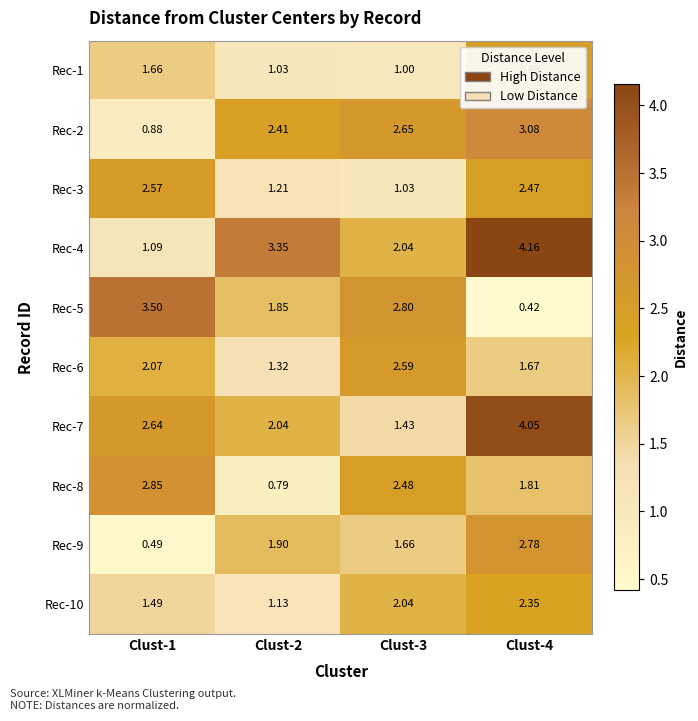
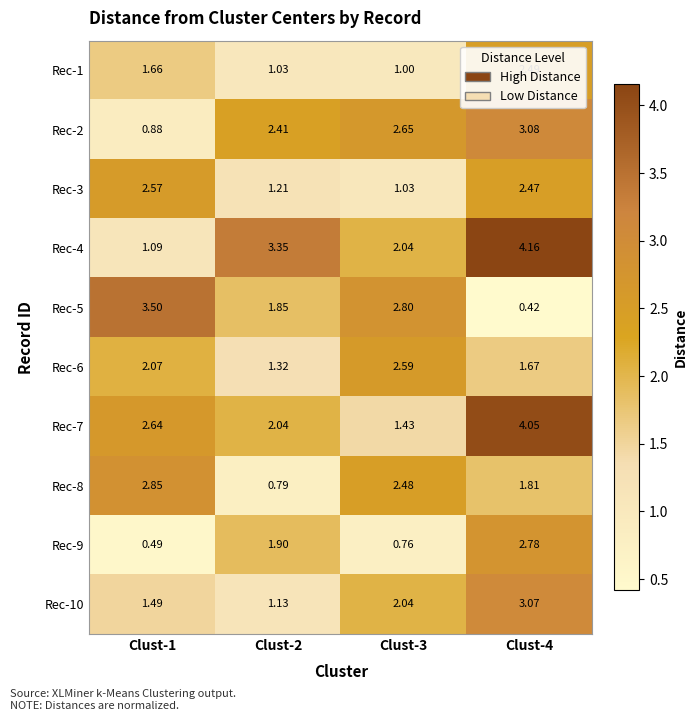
  {
    "Rec-1": {
      "Clust-1": 1.66,
      "Clust-2": 1.03,
      "Clust-3": 1.00
    },
    "Rec-2": {
      "Clust-1": 0.88,
      "Clust-2": 2.41,
      "Clust-3": 2.65,
      "Clust-4": 3.08
    },
    "Rec-3": {
      "Clust-1": 2.57,
      "Clust-2": 1.21,
      "Clust-3": 1.03,
      "Clust-4": 2.47
    },
    "Rec-4": {
      "Clust-1": 1.09,
      "Clust-2": 3.35,
      "Clust-3": 2.04,
      "Clust-4": 4.16
    },
    "Rec-5": {
      "Clust-1": 3.50,
      "Clust-2": 1.85,
      "Clust-3": 2.80,
      "Clust-4": 0.42
    },
    "Rec-6": {
      "Clust-1": 2.07,
      "Clust-2": 1.32,
      "Clust-3": 2.59,
      "Clust-4": 1.67
    },
    "Rec-7": {
      "Clust-1": 2.64,
      "Clust-2": 2.04,
      "Clust-3": 1.43,
      "Clust-4": 4.05
    },
    "Rec-8": {
      "Clust-1": 2.85,
      "Clust-2": 0.79,
      "Clust-3": 2.48,
      "Clust-4": 1.81
    },
    "Rec-9": {
      "Clust-1": 0.49,
      "Clust-2": 1.90,
-     "Clust-3": 1.66,
+     "Clust-3": 0.76,
      "Clust-4": 2.78
    },
    "Rec-10": {
      "Clust-1": 1.49,
      "Clust-2": 1.13,
      "Clust-3": 2.04,
-     "Clust-4": 2.35
+     "Clust-4": 3.07
    }
  }
